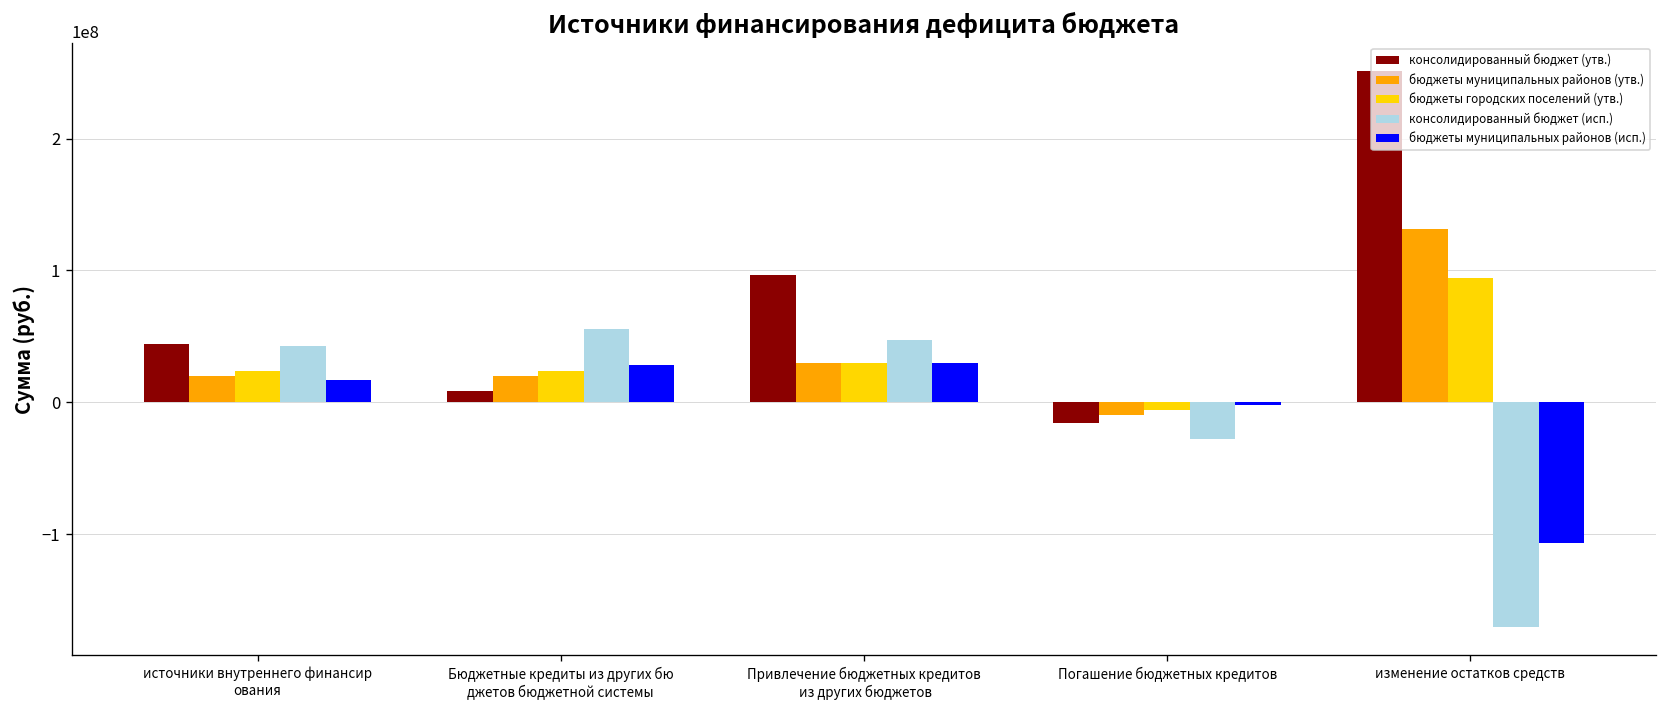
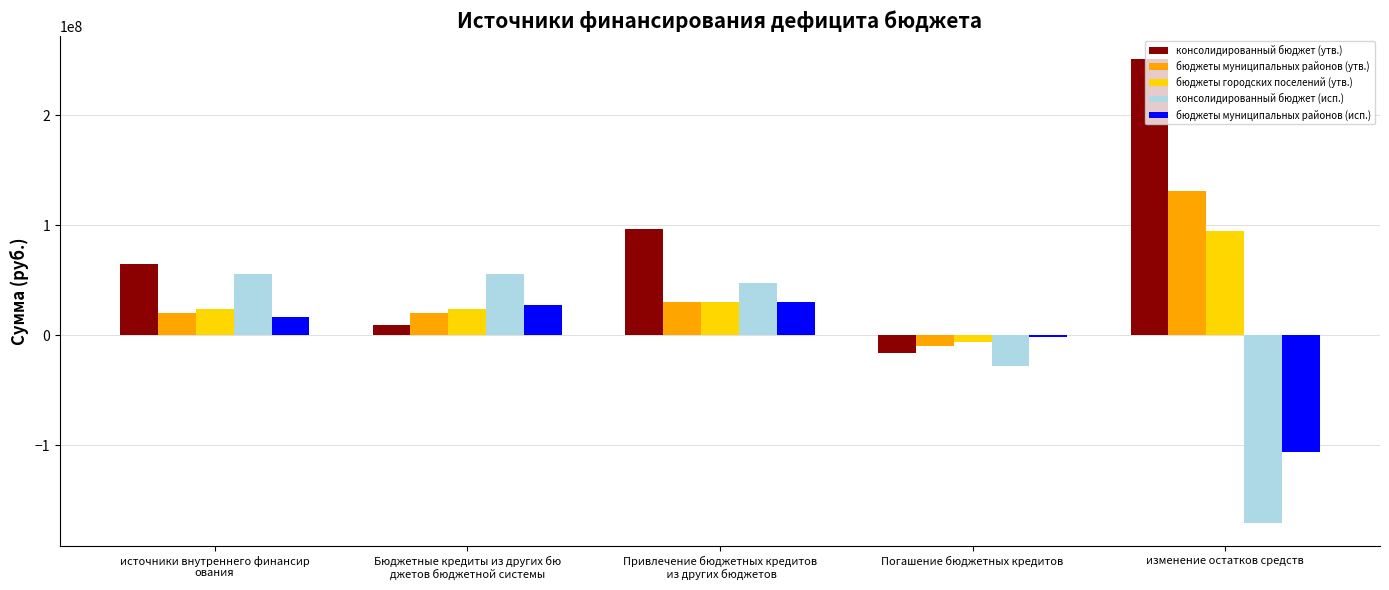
  {
    "консолидированный бюджет (утв.)": {
-     "источники внутреннего финансир ования": 44000000,
+     "источники внутреннего финансир ования": 64000000,
      "Бюджетные кредиты из других бю джетов бюджетной системы": 9000000,
      "Привлечение бюджетных кредитов из других бюджетов": 97000000,
      "Погашение бюджетных кредитов": -16000000
    },
    "консолидированный бюджет (исп.)": {
-     "источники внутреннего финансир ования": 43000000,
+     "источники внутреннего финансир ования": 56000000,
      "Бюджетные кредиты из других бю джетов бюджетной системы": 56000000,
      "Привлечение бюджетных кредитов из других бюджетов": 47000000,
      "Погашение бюджетных кредитов": -28000000,
      "изменение остатков средств": -171000000
    },
    "бюджеты муниципальных районов (исп.)": {
      "источники внутреннего финансир ования": 17000000,
      "Бюджетные кредиты из других бю джетов бюджетной системы": 28000000,
      "Привлечение бюджетных кредитов из других бюджетов": 30000000,
      "изменение остатков средств": -106000000
    }
  }
